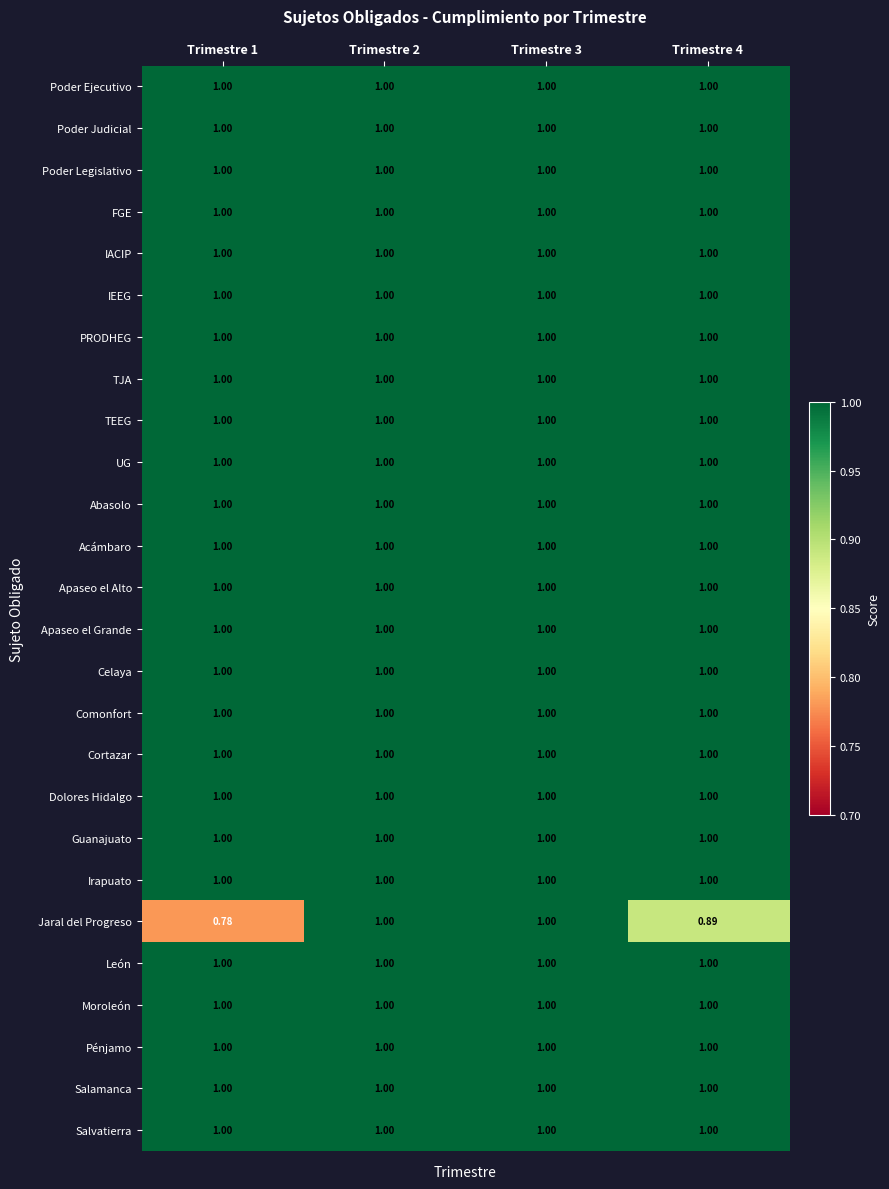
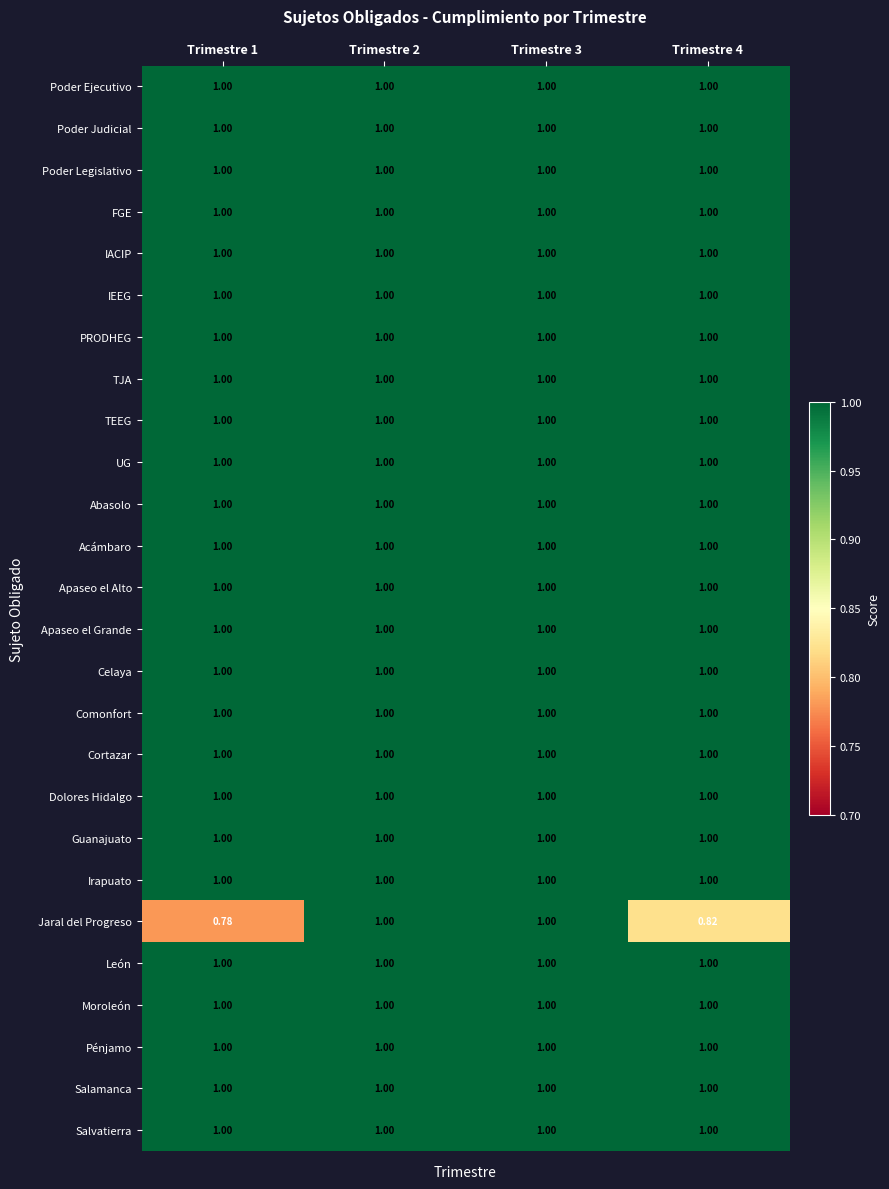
  {
    "Poder Ejecutivo": {
      "Trimestre 1": 1.00,
      "Trimestre 2": 1.00,
      "Trimestre 3": 1.00,
      "Trimestre 4": 1.00
    },
    "Poder Judicial": {
      "Trimestre 1": 1.00,
      "Trimestre 2": 1.00,
      "Trimestre 3": 1.00,
      "Trimestre 4": 1.00
    },
    "Poder Legislativo": {
      "Trimestre 1": 1.00,
      "Trimestre 2": 1.00,
      "Trimestre 3": 1.00,
      "Trimestre 4": 1.00
    },
    "FGE": {
      "Trimestre 1": 1.00,
      "Trimestre 2": 1.00,
      "Trimestre 3": 1.00,
      "Trimestre 4": 1.00
    },
    "IACIP": {
      "Trimestre 1": 1.00,
      "Trimestre 2": 1.00,
      "Trimestre 3": 1.00,
      "Trimestre 4": 1.00
    },
    "IEEG": {
      "Trimestre 1": 1.00,
      "Trimestre 2": 1.00,
      "Trimestre 3": 1.00,
      "Trimestre 4": 1.00
    },
    "PRODHEG": {
      "Trimestre 1": 1.00,
      "Trimestre 2": 1.00,
      "Trimestre 3": 1.00,
      "Trimestre 4": 1.00
    },
    "TJA": {
      "Trimestre 1": 1.00,
      "Trimestre 2": 1.00,
      "Trimestre 3": 1.00,
      "Trimestre 4": 1.00
    },
    "TEEG": {
      "Trimestre 1": 1.00,
      "Trimestre 2": 1.00,
      "Trimestre 3": 1.00,
      "Trimestre 4": 1.00
    },
    "UG": {
      "Trimestre 1": 1.00,
      "Trimestre 2": 1.00,
      "Trimestre 3": 1.00,
      "Trimestre 4": 1.00
    },
    "Abasolo": {
      "Trimestre 1": 1.00,
      "Trimestre 2": 1.00,
      "Trimestre 3": 1.00,
      "Trimestre 4": 1.00
    },
    "Acámbaro": {
      "Trimestre 1": 1.00,
      "Trimestre 2": 1.00,
      "Trimestre 3": 1.00,
      "Trimestre 4": 1.00
    },
    "Apaseo el Alto": {
      "Trimestre 1": 1.00,
      "Trimestre 2": 1.00,
      "Trimestre 3": 1.00,
      "Trimestre 4": 1.00
    },
    "Apaseo el Grande": {
      "Trimestre 1": 1.00,
      "Trimestre 2": 1.00,
      "Trimestre 3": 1.00,
      "Trimestre 4": 1.00
    },
    "Celaya": {
      "Trimestre 1": 1.00,
      "Trimestre 2": 1.00,
      "Trimestre 3": 1.00,
      "Trimestre 4": 1.00
    },
    "Comonfort": {
      "Trimestre 1": 1.00,
      "Trimestre 2": 1.00,
      "Trimestre 3": 1.00,
      "Trimestre 4": 1.00
    },
    "Cortazar": {
      "Trimestre 1": 1.00,
      "Trimestre 2": 1.00,
      "Trimestre 3": 1.00,
      "Trimestre 4": 1.00
    },
    "Dolores Hidalgo": {
      "Trimestre 1": 1.00,
      "Trimestre 2": 1.00,
      "Trimestre 3": 1.00,
      "Trimestre 4": 1.00
    },
    "Guanajuato": {
      "Trimestre 1": 1.00,
      "Trimestre 2": 1.00,
      "Trimestre 3": 1.00,
      "Trimestre 4": 1.00
    },
    "Irapuato": {
      "Trimestre 1": 1.00,
      "Trimestre 2": 1.00,
      "Trimestre 3": 1.00,
      "Trimestre 4": 1.00
    },
    "Jaral del Progreso": {
      "Trimestre 1": 0.78,
      "Trimestre 2": 1.00,
      "Trimestre 3": 1.00,
-     "Trimestre 4": 0.89
+     "Trimestre 4": 0.82
    },
    "León": {
      "Trimestre 1": 1.00,
      "Trimestre 2": 1.00,
      "Trimestre 3": 1.00,
      "Trimestre 4": 1.00
    },
    "Moroleón": {
      "Trimestre 1": 1.00,
      "Trimestre 2": 1.00,
      "Trimestre 3": 1.00,
      "Trimestre 4": 1.00
    },
    "Pénjamo": {
      "Trimestre 1": 1.00,
      "Trimestre 2": 1.00,
      "Trimestre 3": 1.00,
      "Trimestre 4": 1.00
    },
    "Salamanca": {
      "Trimestre 1": 1.00,
      "Trimestre 2": 1.00,
      "Trimestre 3": 1.00,
      "Trimestre 4": 1.00
    },
    "Salvatierra": {
      "Trimestre 1": 1.00,
      "Trimestre 2": 1.00,
      "Trimestre 3": 1.00,
      "Trimestre 4": 1.00
    }
  }
